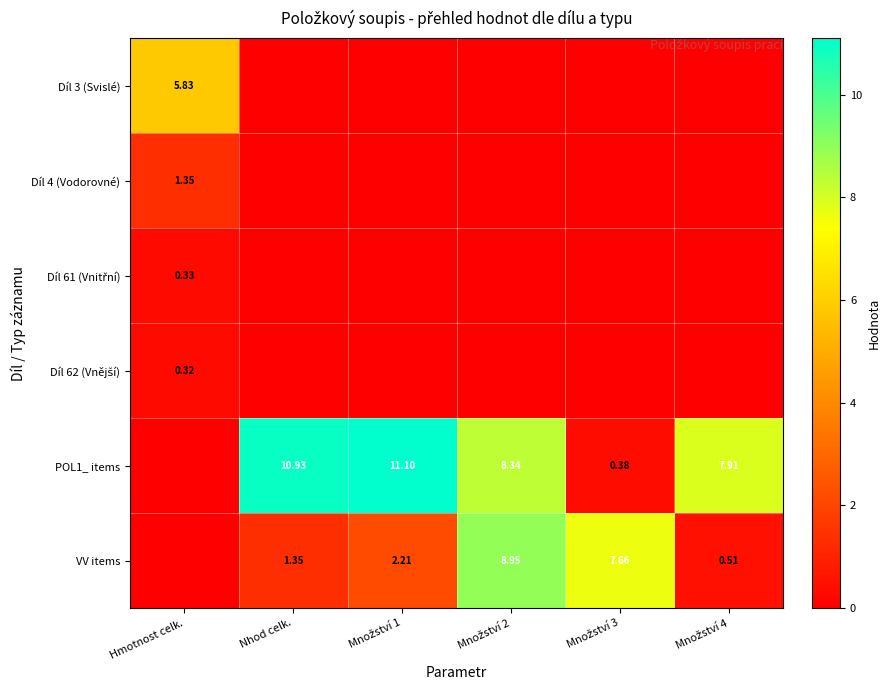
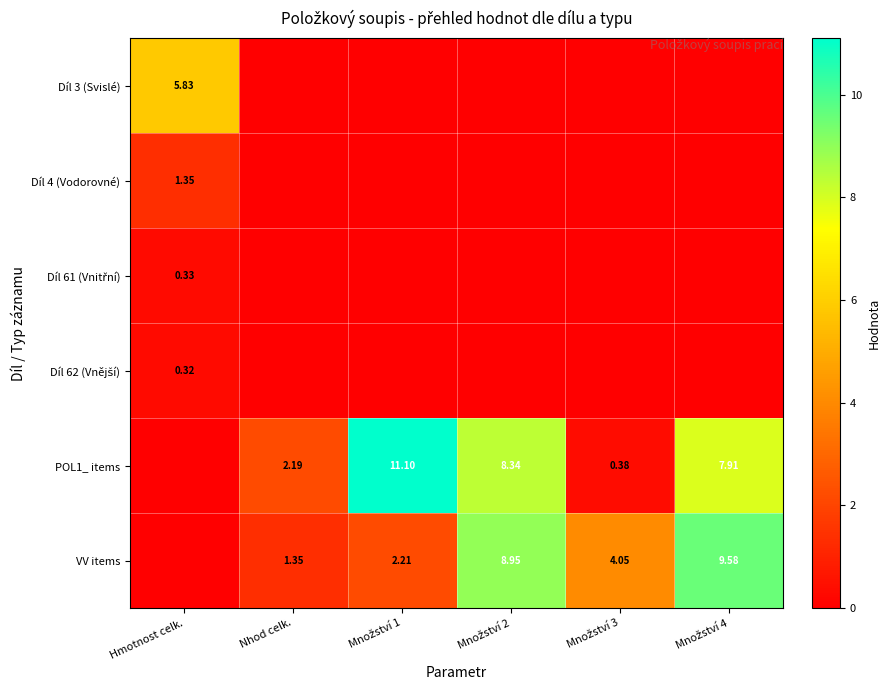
  {
    "Díl 3 (Svislé)": {
      "Hmotnost celk.": 5.83
    },
    "Díl 4 (Vodorovné)": {
      "Hmotnost celk.": 1.35
    },
    "Díl 61 (Vnitřní)": {
      "Hmotnost celk.": 0.33
    },
    "Díl 62 (Vnější)": {
      "Hmotnost celk.": 0.32
    },
    "POL1_ items": {
-     "Nhod celk.": 10.93,
+     "Nhod celk.": 2.19,
      "Množství 1": 11.10,
      "Množství 2": 8.34,
      "Množství 3": 0.38,
      "Množství 4": 7.91
    },
    "VV items": {
      "Nhod celk.": 1.35,
      "Množství 1": 2.21,
      "Množství 2": 8.95,
-     "Množství 3": 7.66,
-     "Množství 4": 0.51
+     "Množství 3": 4.05,
+     "Množství 4": 9.58
    }
  }
